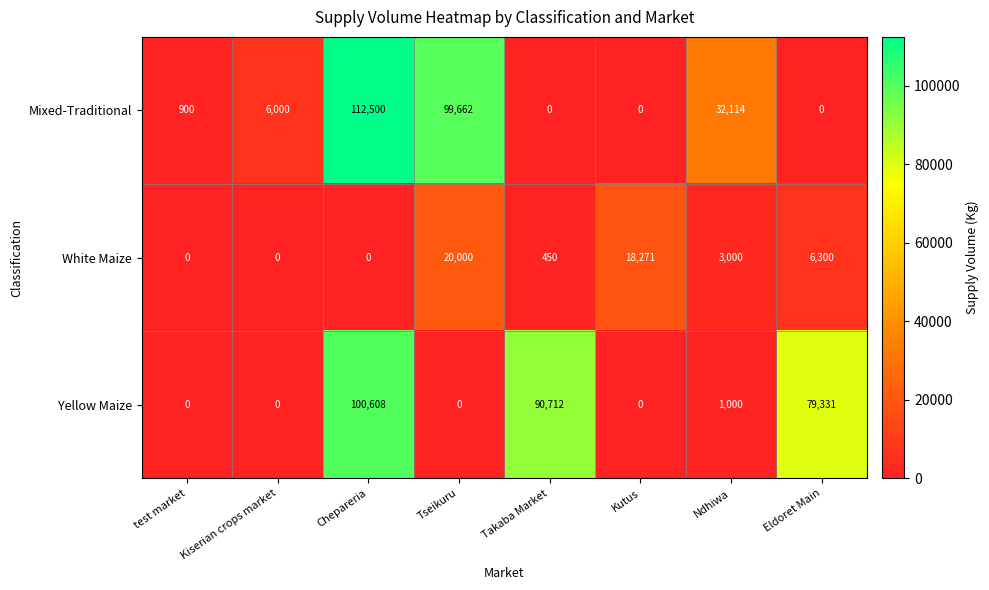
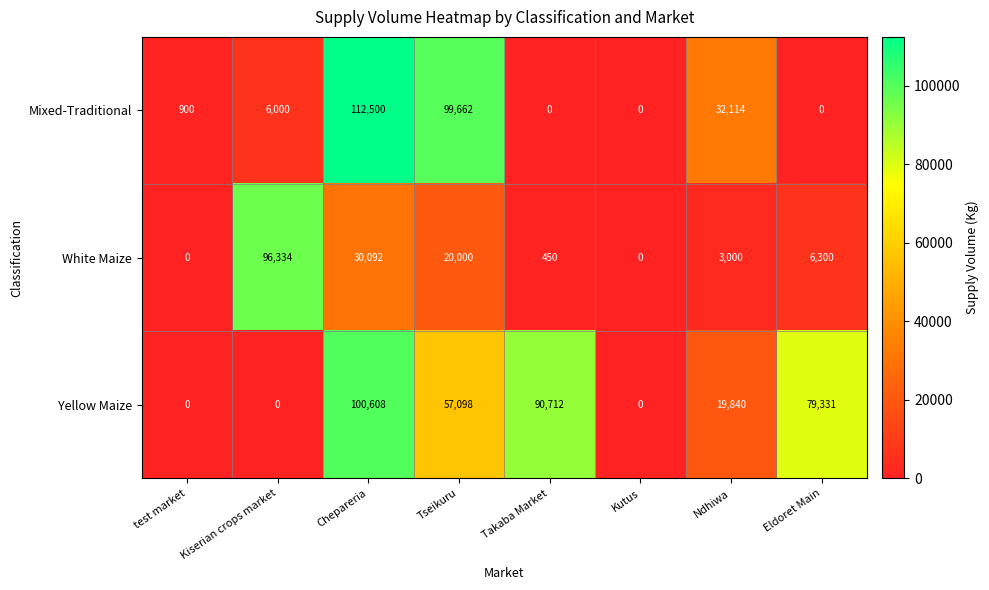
  {
    "Mixed-Traditional": {
      "test market": "900",
      "Kiserian crops market": "6,000",
      "Chepareria": "112,500",
      "Tseikuru": "99,662",
      "Takaba Market": "0",
      "Kutus": "0",
      "Ndhiwa": "32,114",
      "Eldoret Main": "0"
    },
    "White Maize": {
      "test market": "0",
-     "Kiserian crops market": "0",
-     "Chepareria": "0",
+     "Kiserian crops market": "96,334",
+     "Chepareria": "30,092",
      "Tseikuru": "20,000",
      "Takaba Market": "450",
-     "Kutus": "18,271",
+     "Kutus": "0",
      "Ndhiwa": "3,000",
      "Eldoret Main": "6,300"
    },
    "Yellow Maize": {
      "test market": "0",
      "Kiserian crops market": "0",
      "Chepareria": "100,608",
-     "Tseikuru": "0",
+     "Tseikuru": "57,098",
      "Takaba Market": "90,712",
      "Kutus": "0",
-     "Ndhiwa": "1,000",
+     "Ndhiwa": "19,840",
      "Eldoret Main": "79,331"
    }
  }
